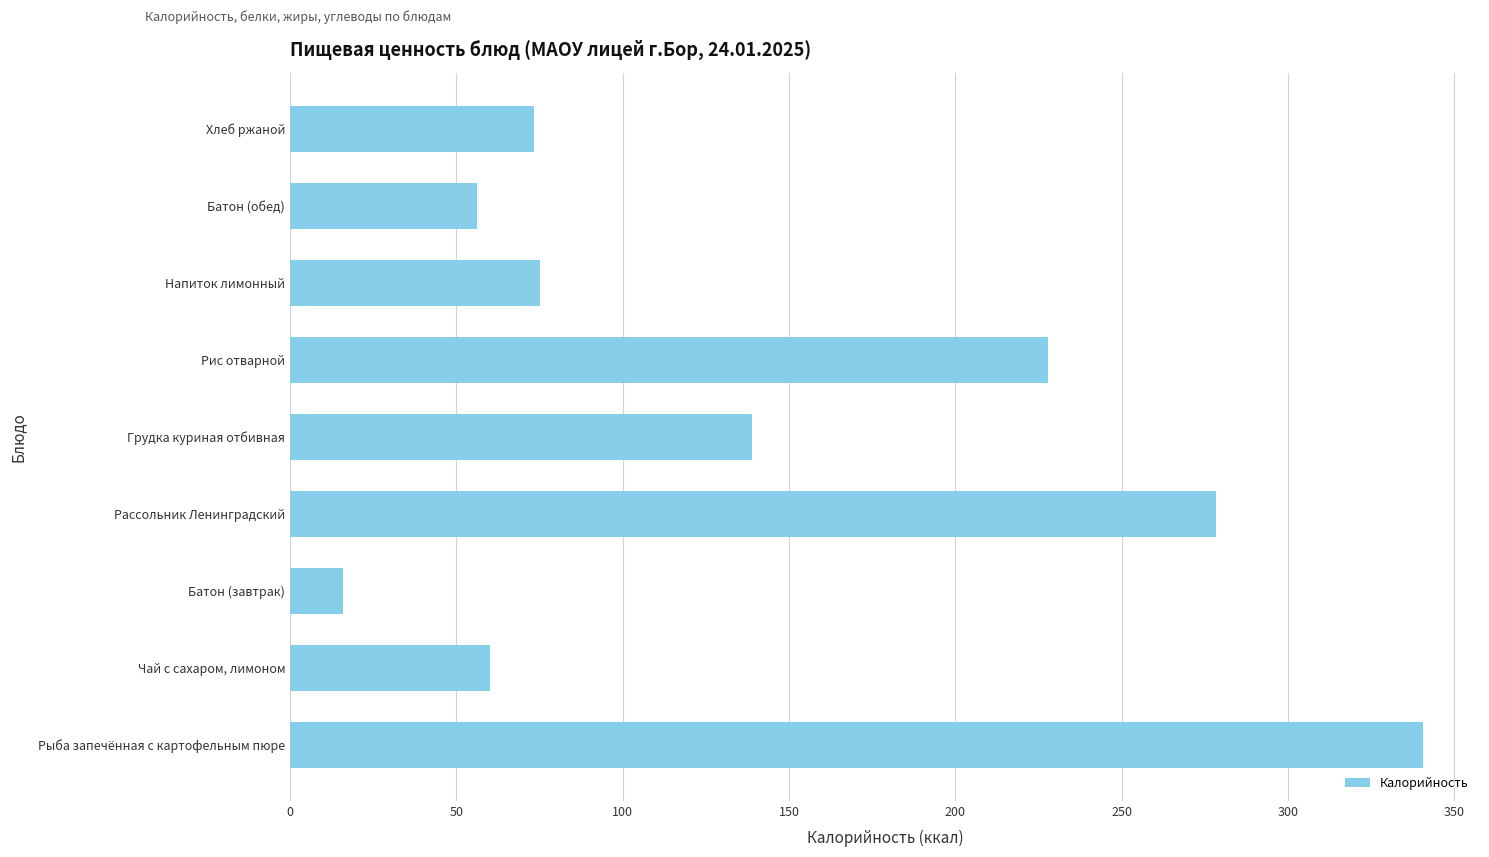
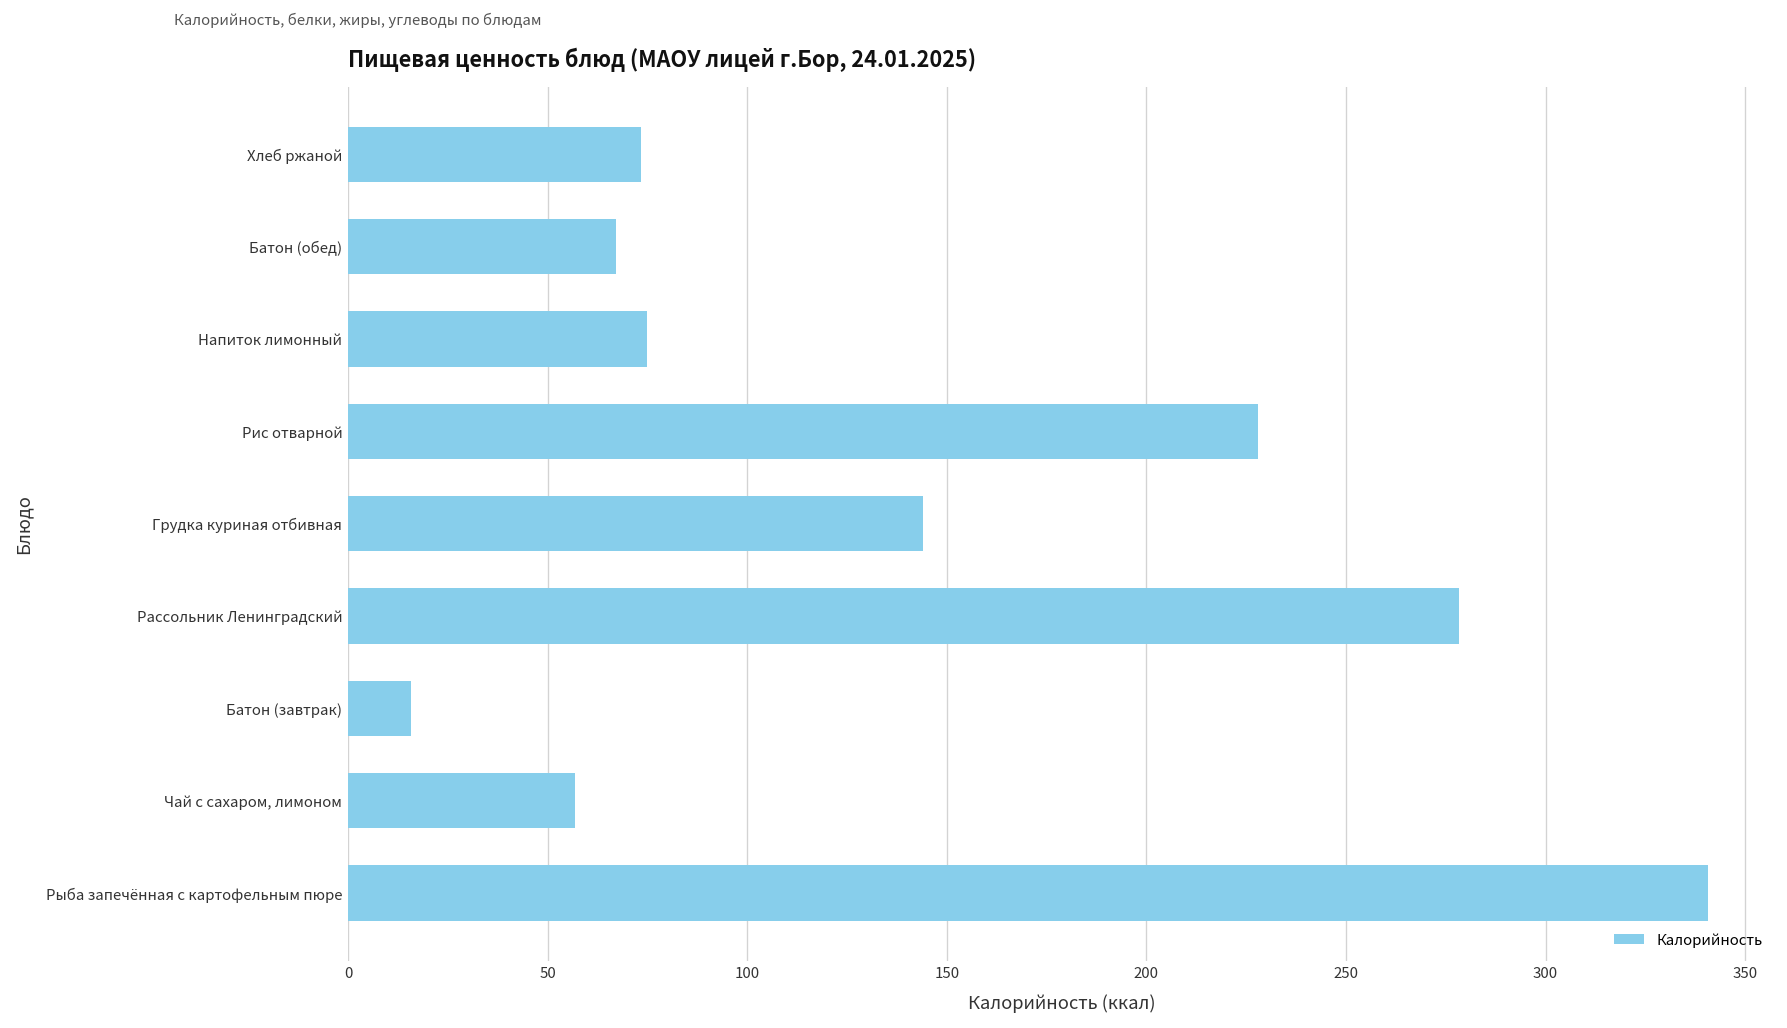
  {
    "Хлеб ржаной": 73,
-   "Батон (обед)": 56,
+   "Батон (обед)": 67,
    "Напиток лимонный": 75,
    "Рис отварной": 228,
-   "Грудка куриная отбивная": 139,
+   "Грудка куриная отбивная": 144,
    "Рассольник Ленинградский": 278,
    "Батон (завтрак)": 16,
-   "Чай с сахаром, лимоном": 60,
+   "Чай с сахаром, лимоном": 57,
    "Рыба запечённая с картофельным пюре": 341
  }
